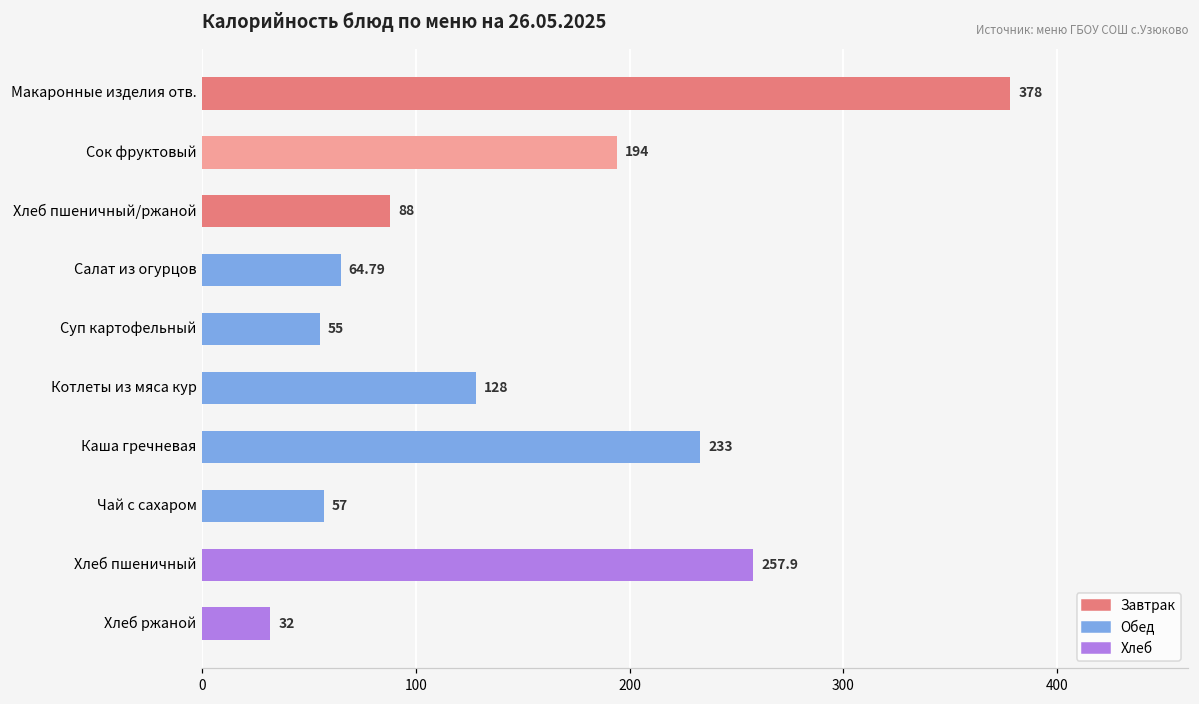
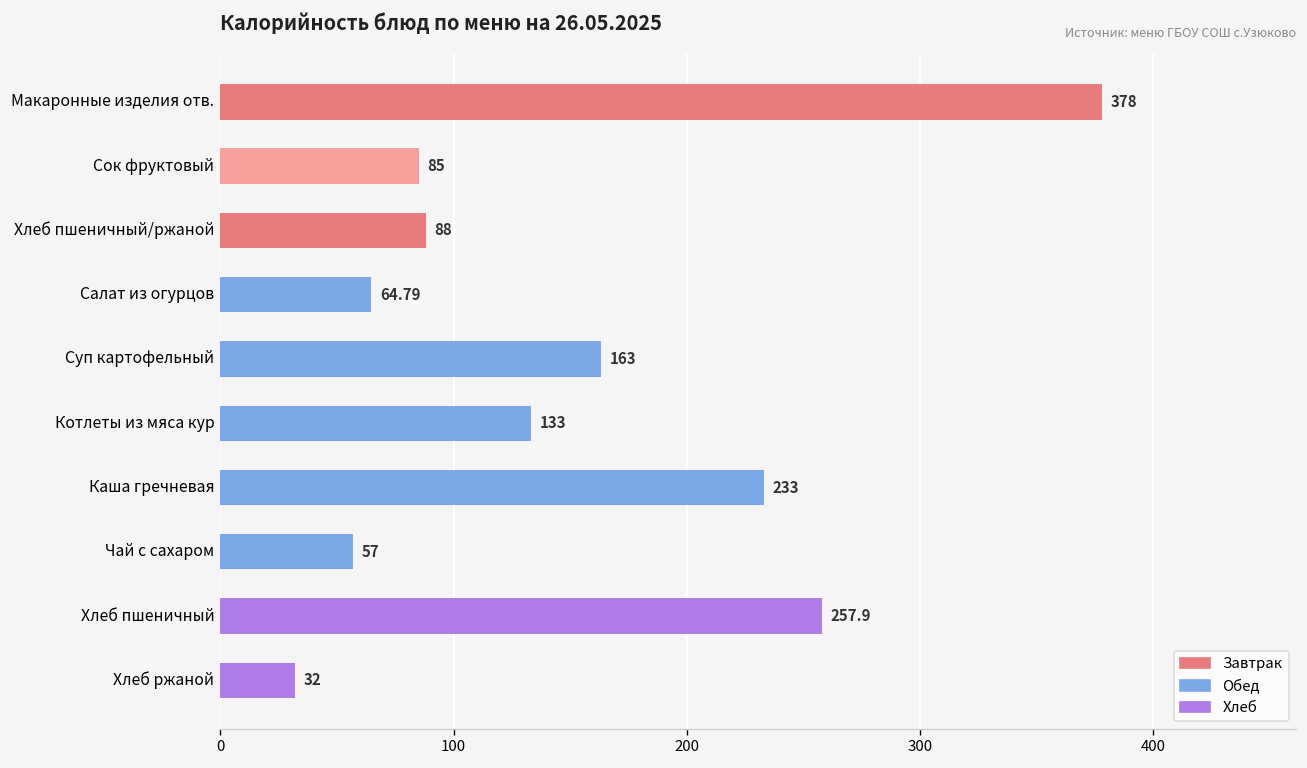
  {
    "Макаронные изделия отв.": 378,
-   "Сок фруктовый": 194,
+   "Сок фруктовый": 85,
    "Хлеб пшеничный/ржаной": 88,
    "Салат из огурцов": 64.79,
-   "Суп картофельный": 55,
-   "Котлеты из мяса кур": 128,
+   "Суп картофельный": 163,
+   "Котлеты из мяса кур": 133,
    "Каша гречневая": 233,
    "Чай с сахаром": 57,
    "Хлеб пшеничный": 257.9,
    "Хлеб ржаной": 32
  }
